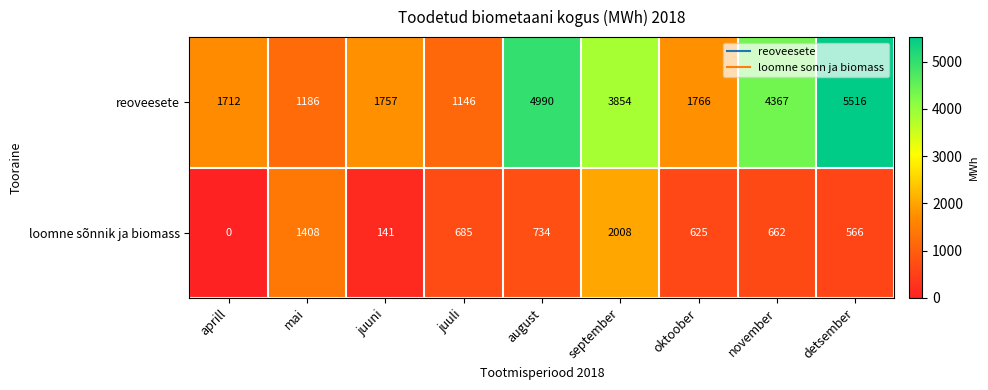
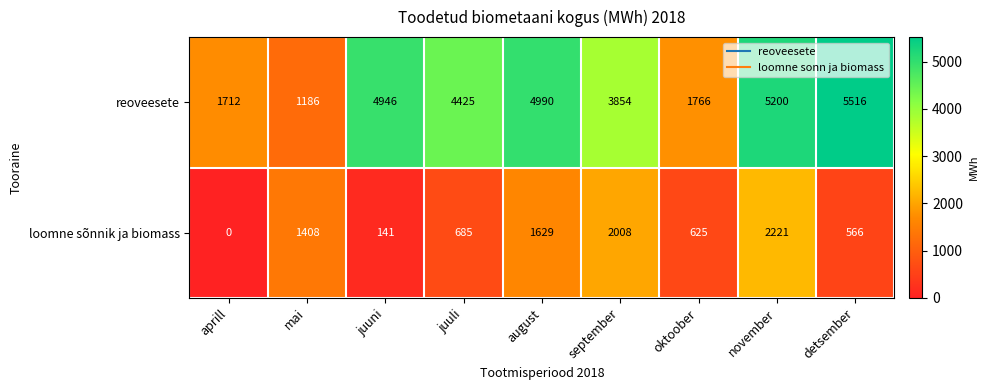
  {
    "reoveesete": {
      "aprill": 1712,
      "mai": 1186,
-     "juuni": 1757,
-     "juuli": 1146,
+     "juuni": 4946,
+     "juuli": 4425,
      "august": 4990,
      "september": 3854,
      "oktoober": 1766,
-     "november": 4367,
+     "november": 5200,
      "detsember": 5516
    },
    "loomne sõnnik ja biomass": {
      "aprill": 0,
      "mai": 1408,
      "juuni": 141,
      "juuli": 685,
-     "august": 734,
+     "august": 1629,
      "september": 2008,
      "oktoober": 625,
-     "november": 662,
+     "november": 2221,
      "detsember": 566
    }
  }
